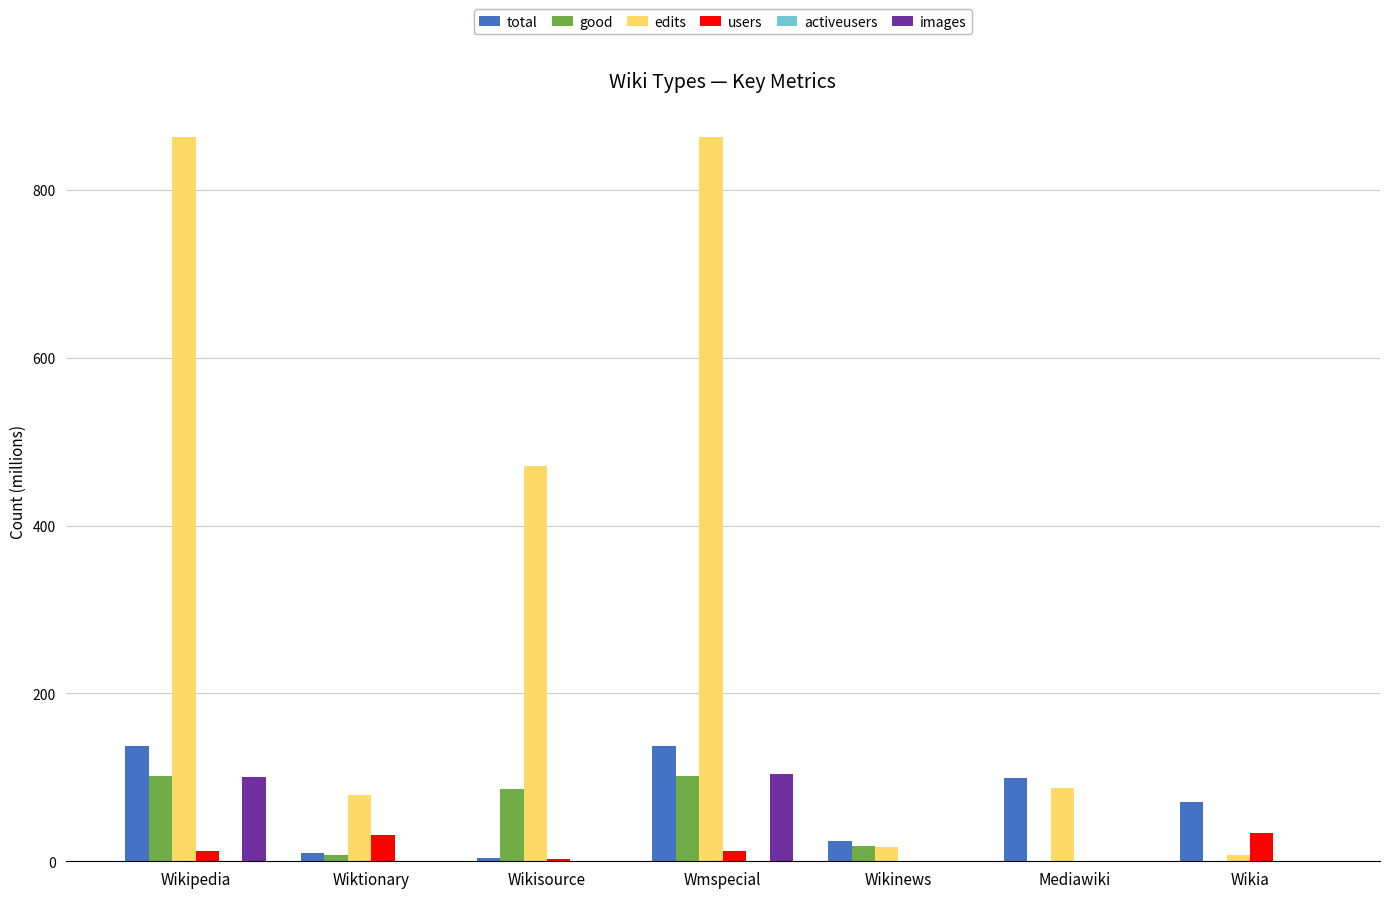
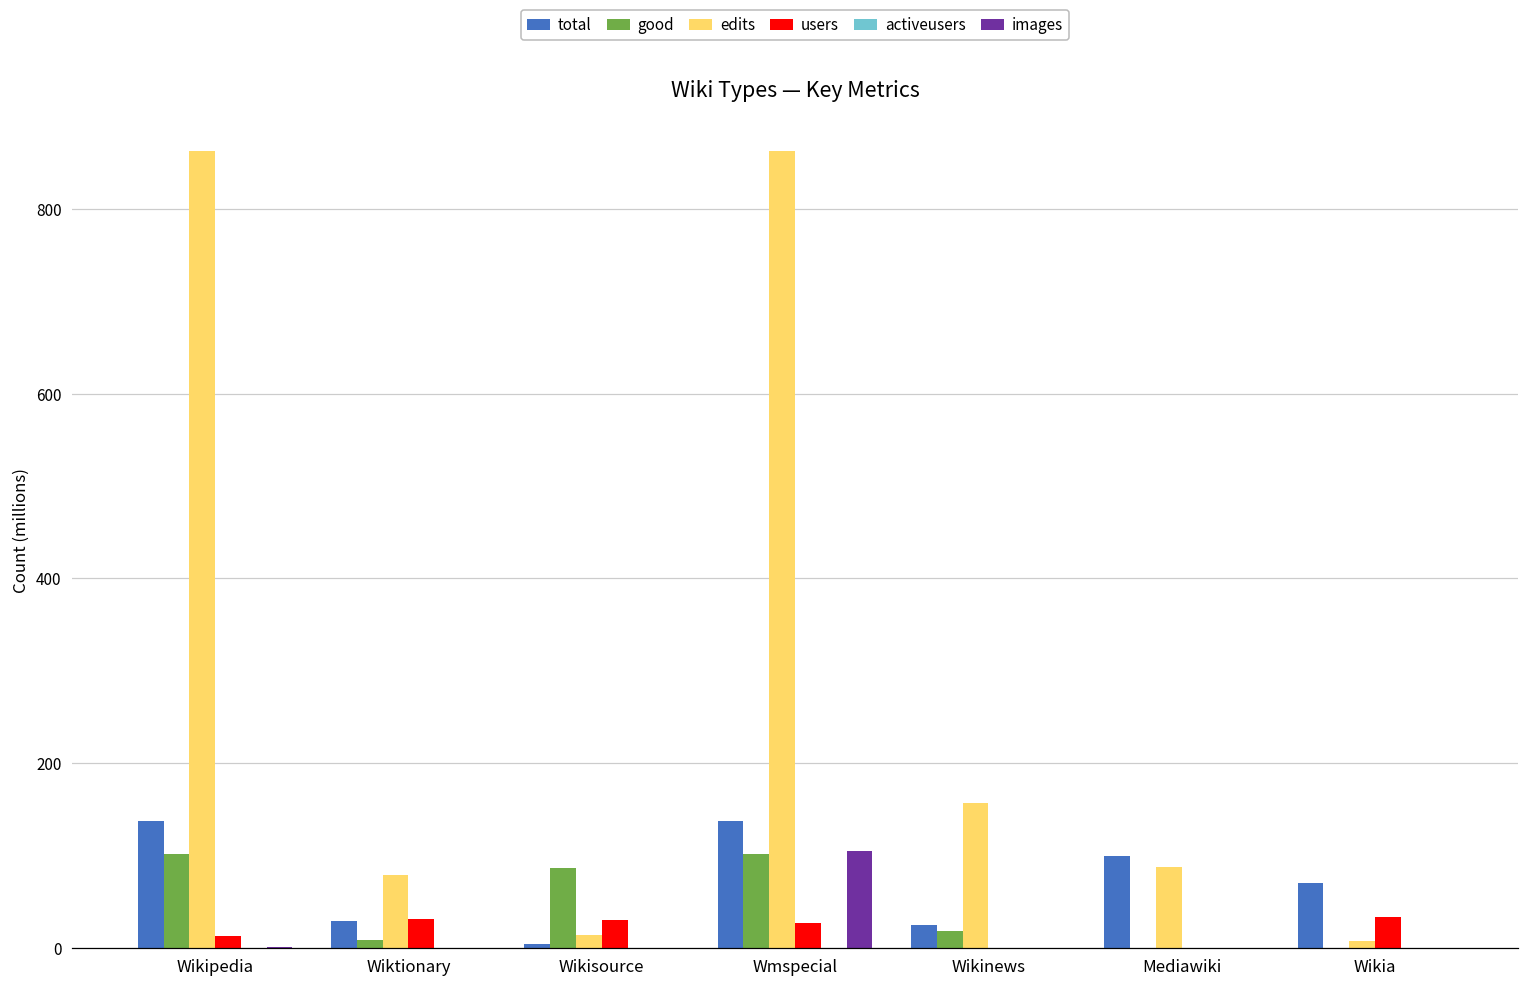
  {
    "total": {
      "Wikipedia": 140,
-     "Wiktionary": 10,
+     "Wiktionary": 30,
      "Wikisource": 0,
      "Wmspecial": 140,
      "Wikinews": 20,
      "Mediawiki": 100,
      "Wikia": 70
    },
    "good": {
      "Wikipedia": 100,
      "Wiktionary": 10,
      "Wikisource": 90,
      "Wmspecial": 100,
      "Wikinews": 20
    },
    "edits": {
      "Wikipedia": 860,
      "Wiktionary": 80,
-     "Wikisource": 470,
+     "Wikisource": 10,
      "Wmspecial": 860,
-     "Wikinews": 20,
+     "Wikinews": 160,
      "Mediawiki": 90,
      "Wikia": 10
    },
    "users": {
      "Wikipedia": 10,
      "Wiktionary": 30,
-     "Wikisource": 0,
-     "Wmspecial": 10,
+     "Wikisource": 30,
+     "Wmspecial": 30,
      "Wikia": 30
    },
    "images": {
-     "Wikipedia": 100,
+     "Wikipedia": 0,
      "Wmspecial": 100
    }
  }
